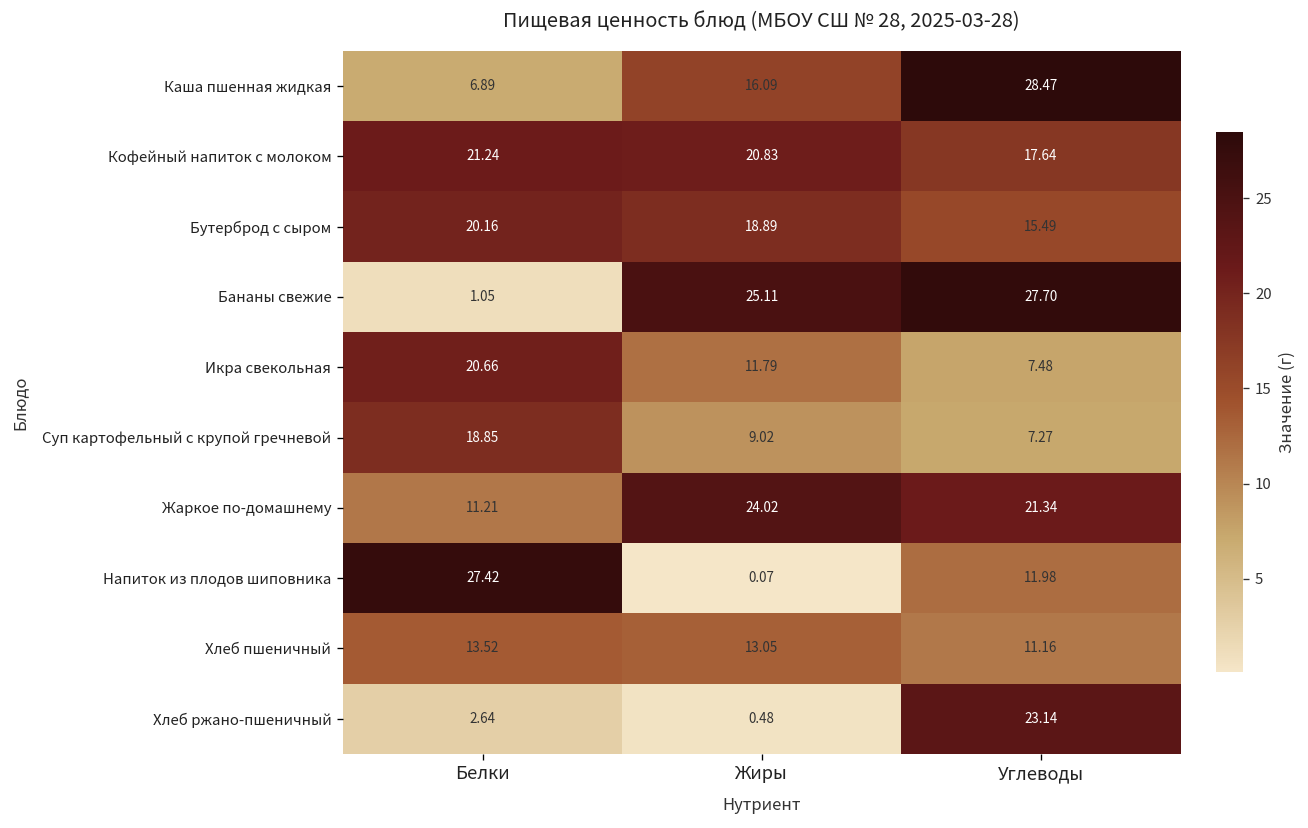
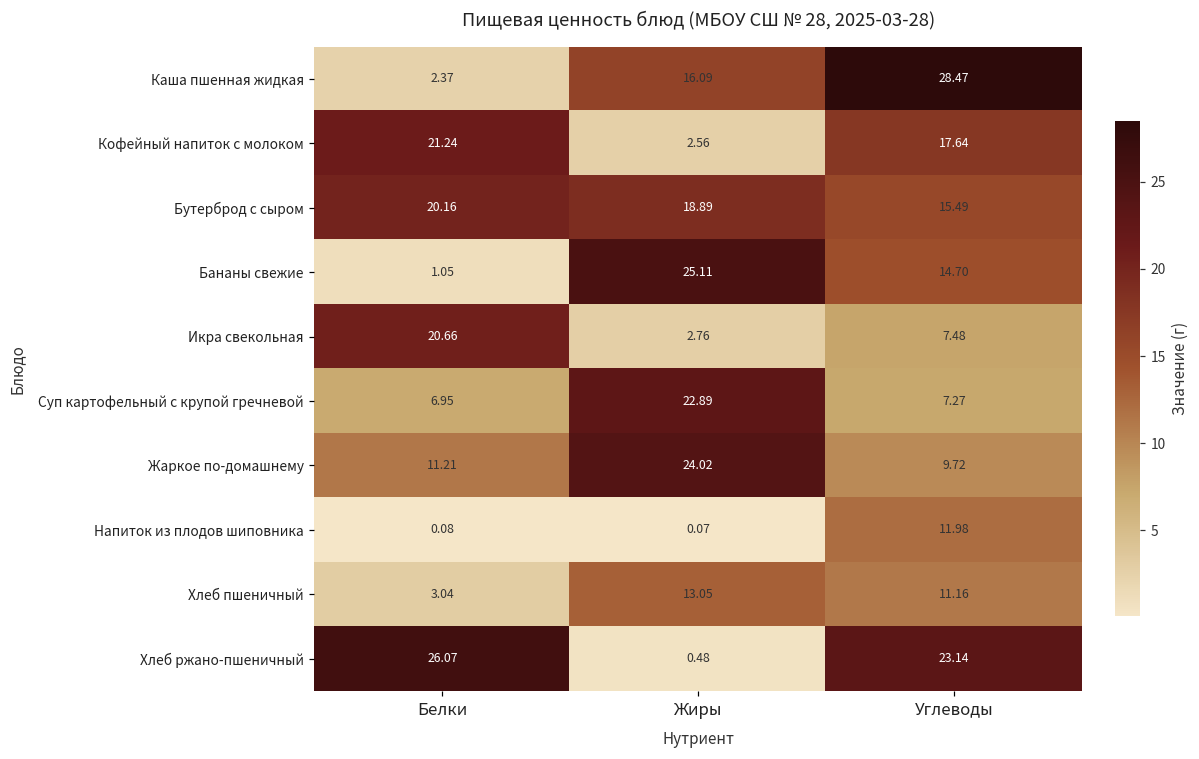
  {
    "Каша пшенная жидкая": {
-     "Белки": 6.89,
+     "Белки": 2.37,
      "Жиры": 16.09,
      "Углеводы": 28.47
    },
    "Кофейный напиток с молоком": {
      "Белки": 21.24,
-     "Жиры": 20.83,
+     "Жиры": 2.56,
      "Углеводы": 17.64
    },
    "Бутерброд с сыром": {
      "Белки": 20.16,
      "Жиры": 18.89,
      "Углеводы": 15.49
    },
    "Бананы свежие": {
      "Белки": 1.05,
      "Жиры": 25.11,
-     "Углеводы": 27.70
+     "Углеводы": 14.70
    },
    "Икра свекольная": {
      "Белки": 20.66,
-     "Жиры": 11.79,
+     "Жиры": 2.76,
      "Углеводы": 7.48
    },
    "Суп картофельный с крупой гречневой": {
-     "Белки": 18.85,
-     "Жиры": 9.02,
+     "Белки": 6.95,
+     "Жиры": 22.89,
      "Углеводы": 7.27
    },
    "Жаркое по-домашнему": {
      "Белки": 11.21,
      "Жиры": 24.02,
-     "Углеводы": 21.34
+     "Углеводы": 9.72
    },
    "Напиток из плодов шиповника": {
-     "Белки": 27.42,
+     "Белки": 0.08,
      "Жиры": 0.07,
      "Углеводы": 11.98
    },
    "Хлеб пшеничный": {
-     "Белки": 13.52,
+     "Белки": 3.04,
      "Жиры": 13.05,
      "Углеводы": 11.16
    },
    "Хлеб ржано-пшеничный": {
-     "Белки": 2.64,
+     "Белки": 26.07,
      "Жиры": 0.48,
      "Углеводы": 23.14
    }
  }
